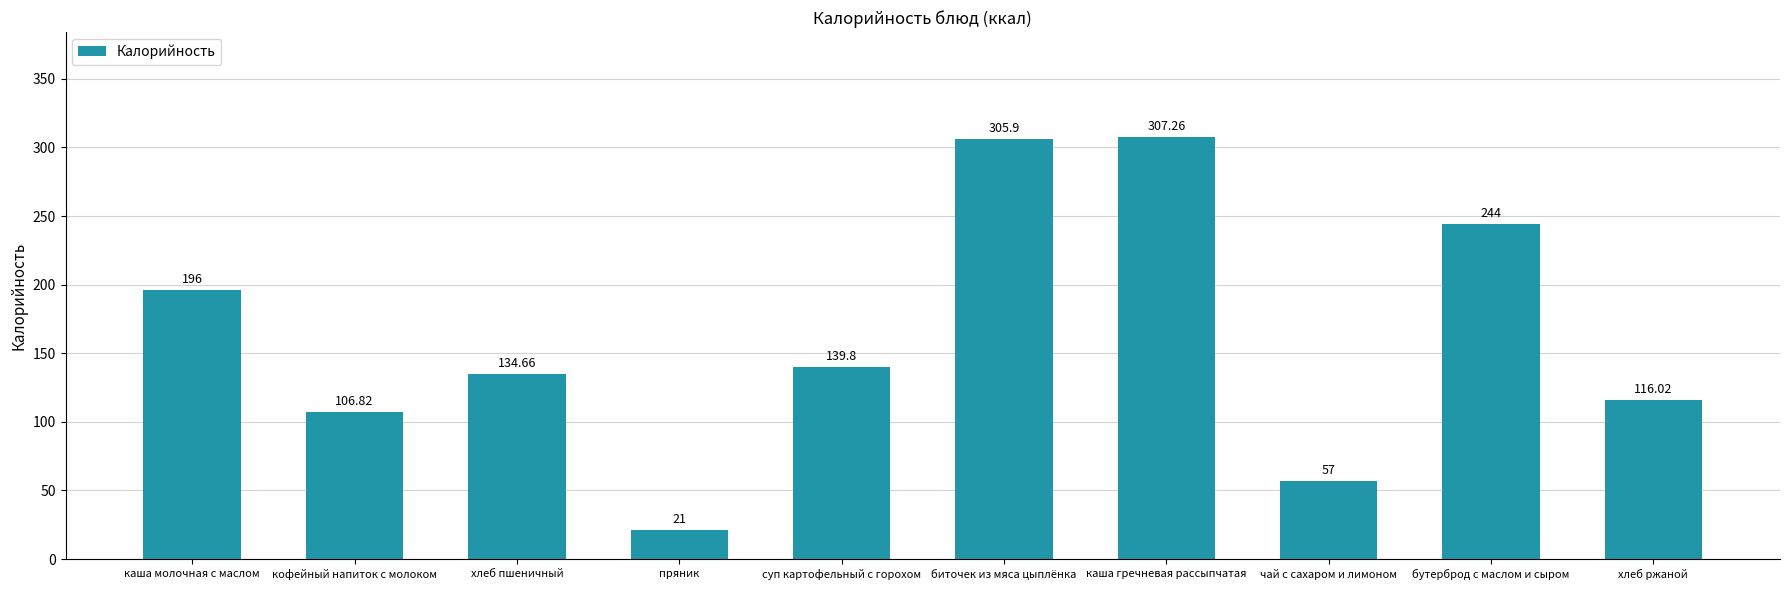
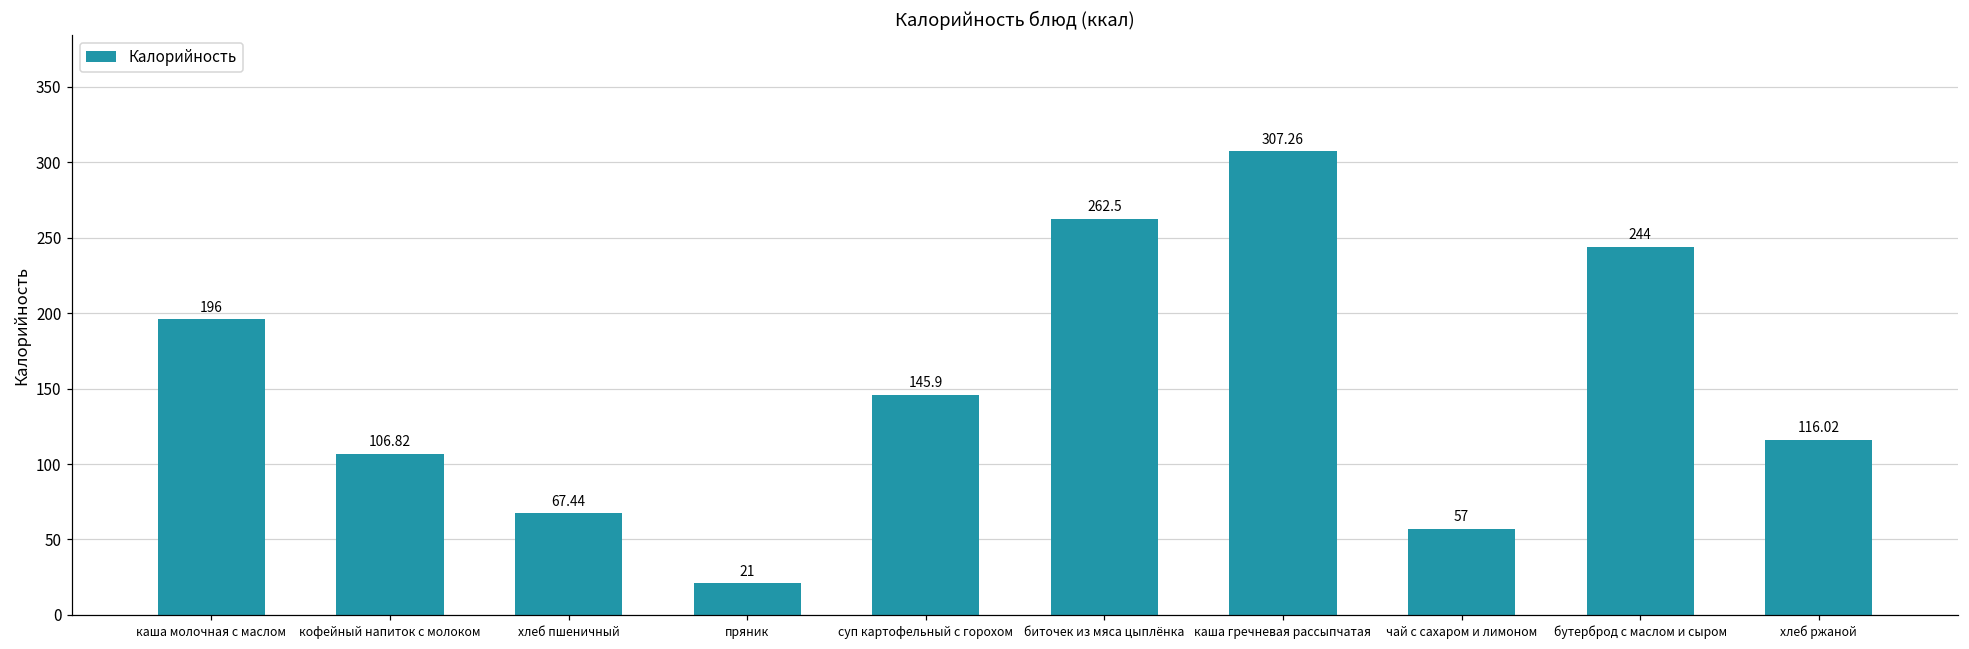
  {
    "каша молочная с маслом": 196,
    "кофейный напиток с молоком": 106.82,
-   "хлеб пшеничный": 134.66,
+   "хлеб пшеничный": 67.44,
    "пряник": 21,
-   "суп картофельный с горохом": 139.8,
-   "биточек из мяса цыплёнка": 305.9,
+   "суп картофельный с горохом": 145.9,
+   "биточек из мяса цыплёнка": 262.5,
    "каша гречневая рассыпчатая": 307.26,
    "чай с сахаром и лимоном": 57,
    "бутерброд с маслом и сыром": 244,
    "хлеб ржаной": 116.02
  }
